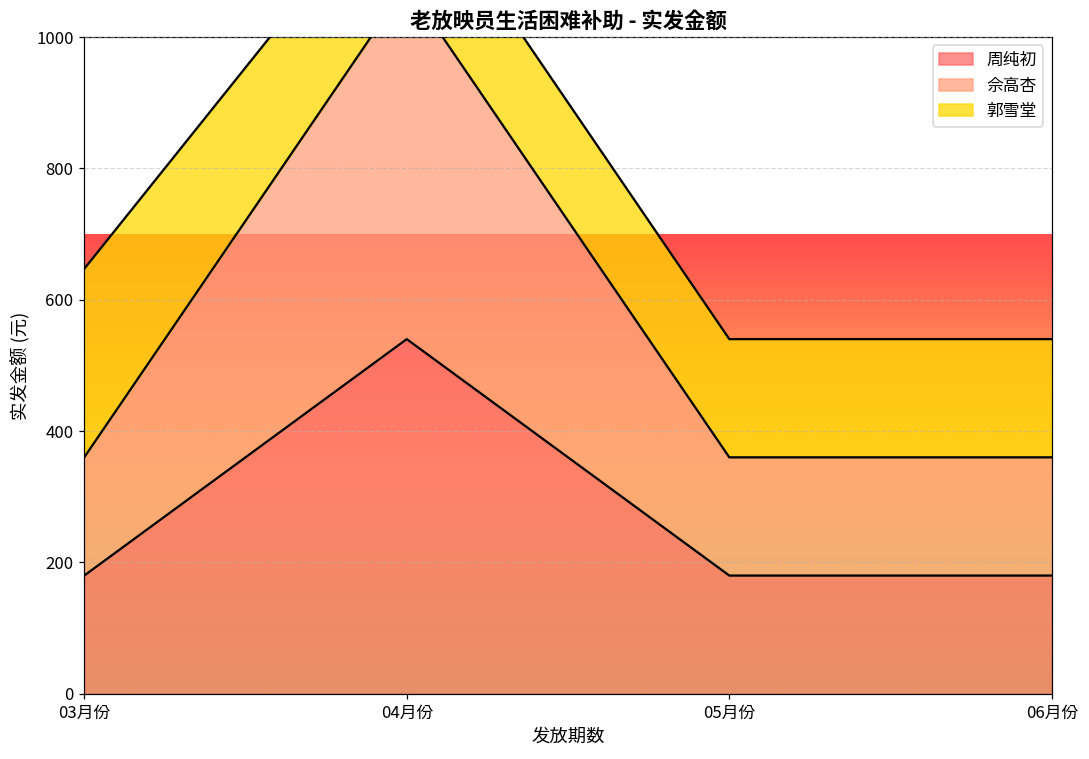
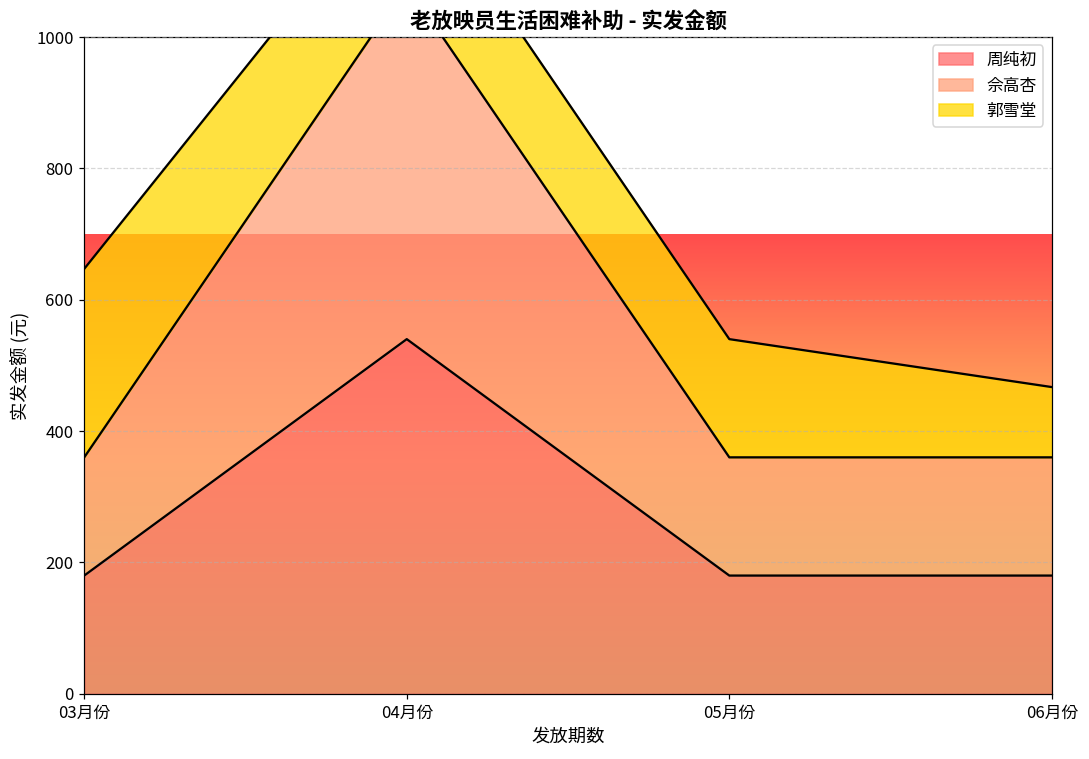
  {
    "郭雪堂": {
      "03月份": 290,
      "05月份": 180,
-     "06月份": 180
+     "06月份": 110
    }
  }
